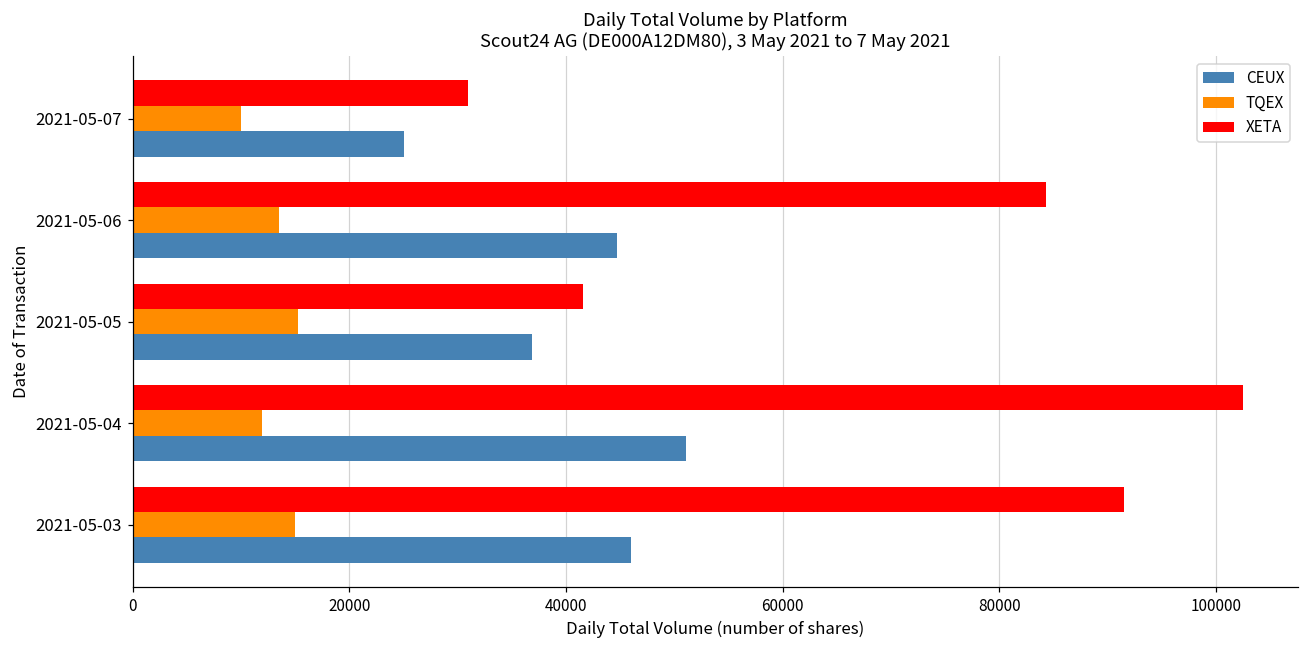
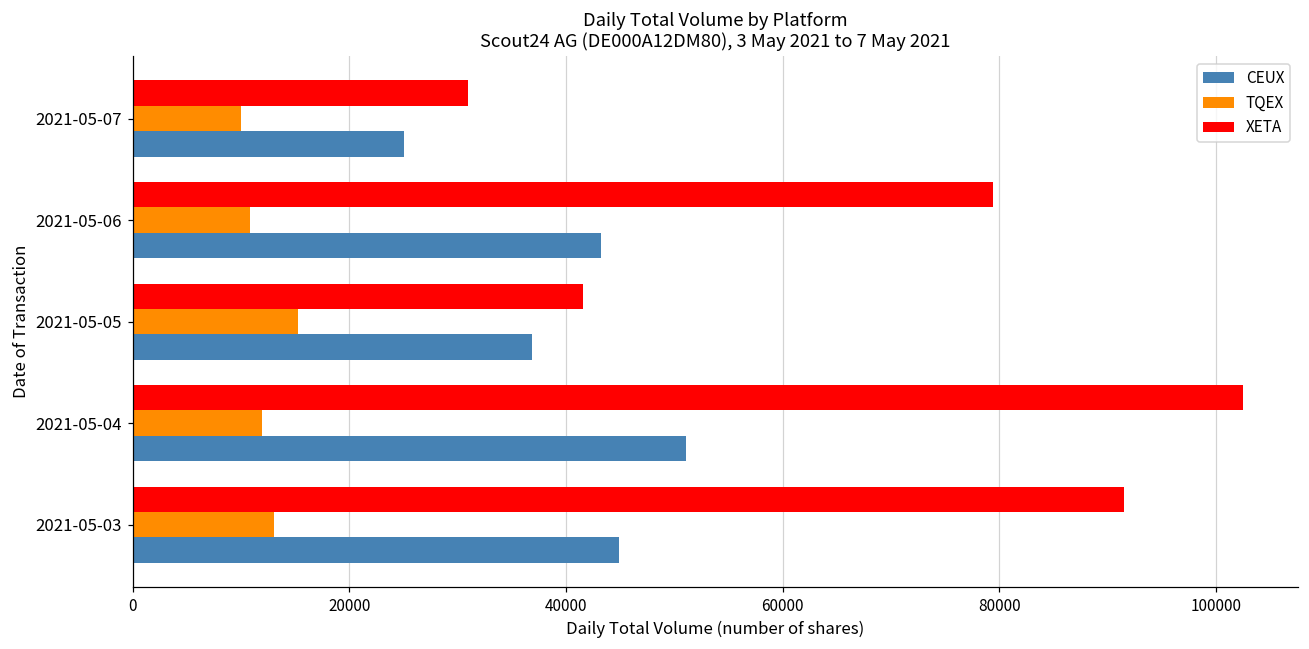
  {
    "CEUX": {
      "2021-05-07": 25000,
-     "2021-05-06": 45000,
+     "2021-05-06": 43000,
      "2021-05-05": 37000,
      "2021-05-04": 51000,
-     "2021-05-03": 46000
+     "2021-05-03": 45000
    },
    "TQEX": {
      "2021-05-07": 10000,
-     "2021-05-06": 13000,
+     "2021-05-06": 11000,
      "2021-05-05": 15000,
      "2021-05-04": 12000,
-     "2021-05-03": 15000
+     "2021-05-03": 13000
    },
    "XETA": {
      "2021-05-07": 31000,
-     "2021-05-06": 84000,
+     "2021-05-06": 79000,
      "2021-05-05": 42000,
      "2021-05-04": 102000,
      "2021-05-03": 91000
    }
  }
